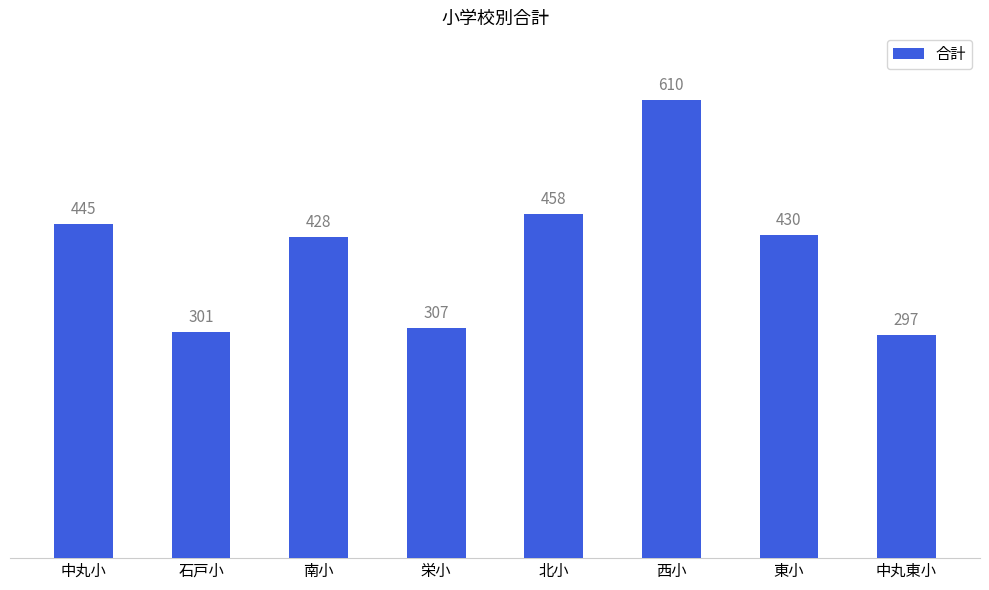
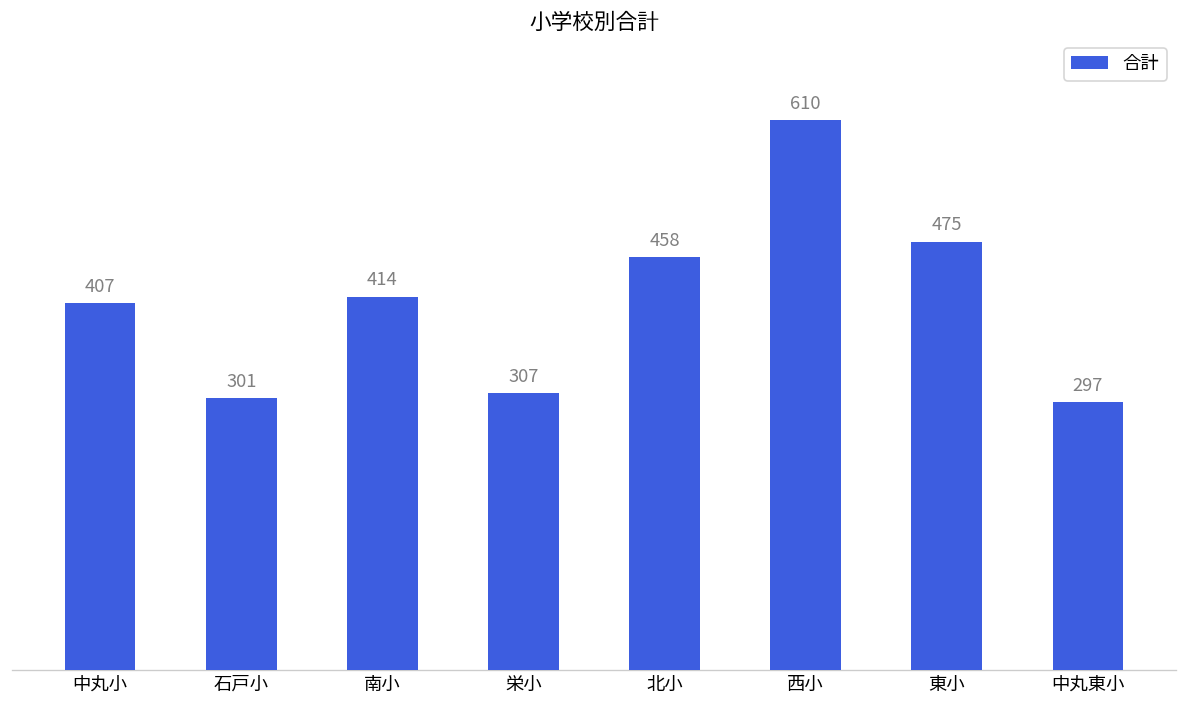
  {
-   "中丸小": 445,
+   "中丸小": 407,
    "石戸小": 301,
-   "南小": 428,
+   "南小": 414,
    "栄小": 307,
    "北小": 458,
    "西小": 610,
-   "東小": 430,
+   "東小": 475,
    "中丸東小": 297
  }
